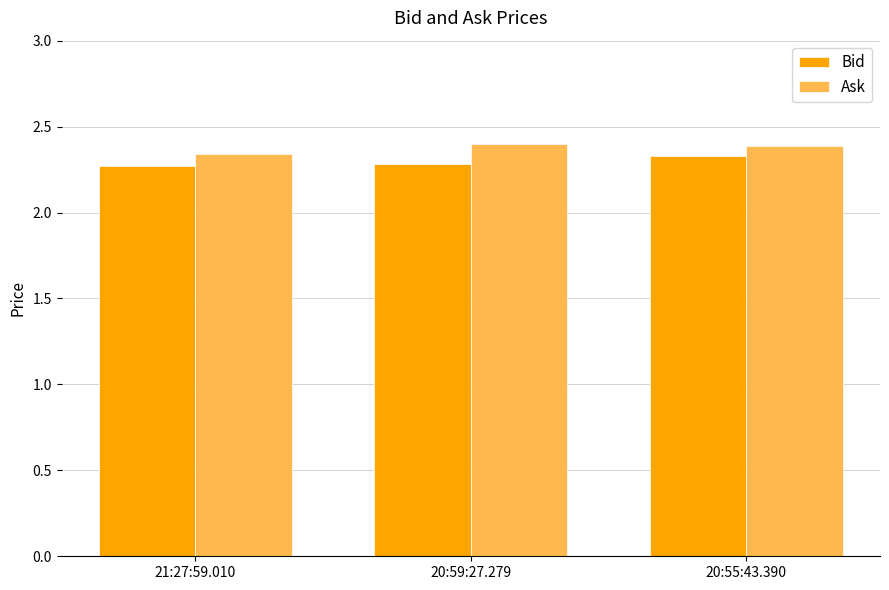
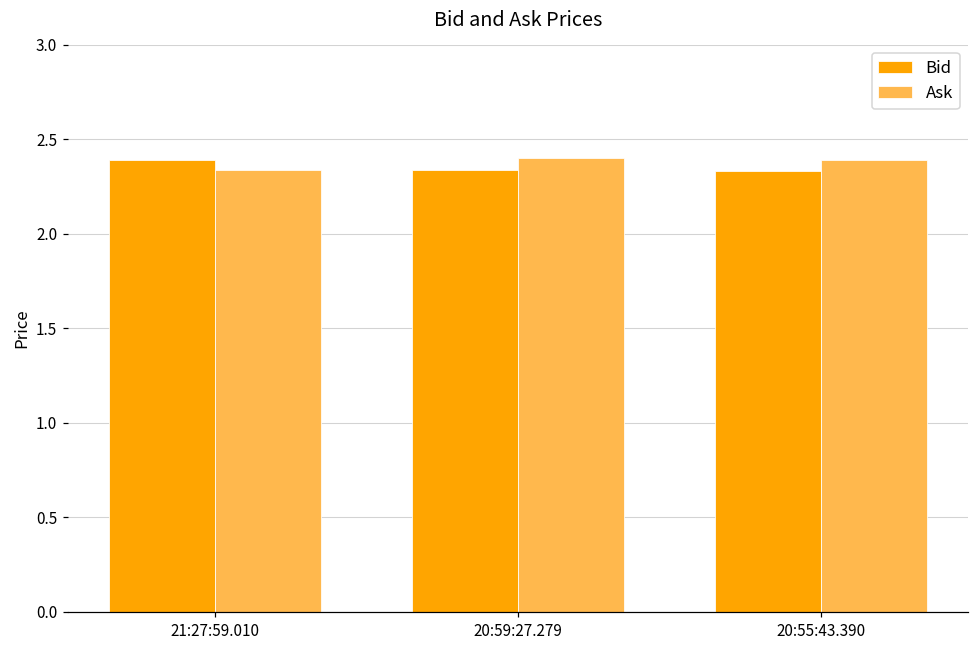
  {
    "Bid": {
-     "21:27:59.010": 2.27,
-     "20:59:27.279": 2.28,
+     "21:27:59.010": 2.39,
+     "20:59:27.279": 2.34,
      "20:55:43.390": 2.33
    },
    "Ask": {
      "21:27:59.010": 2.34,
      "20:59:27.279": 2.40,
      "20:55:43.390": 2.39
    }
  }
